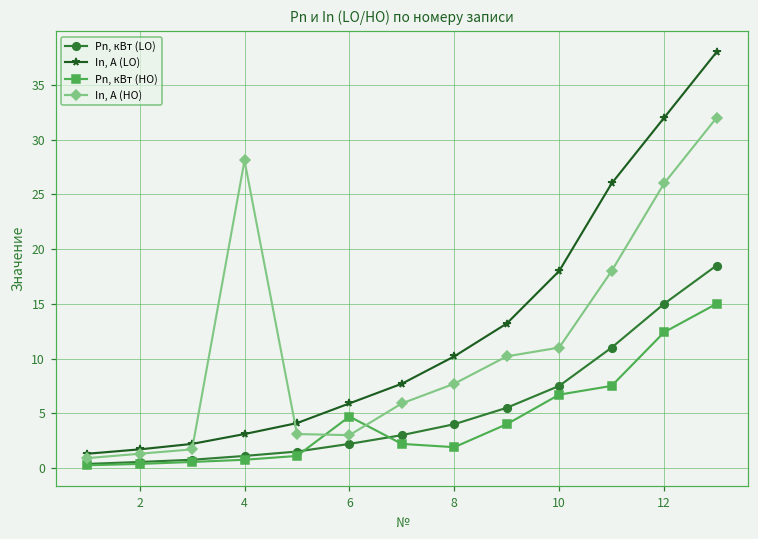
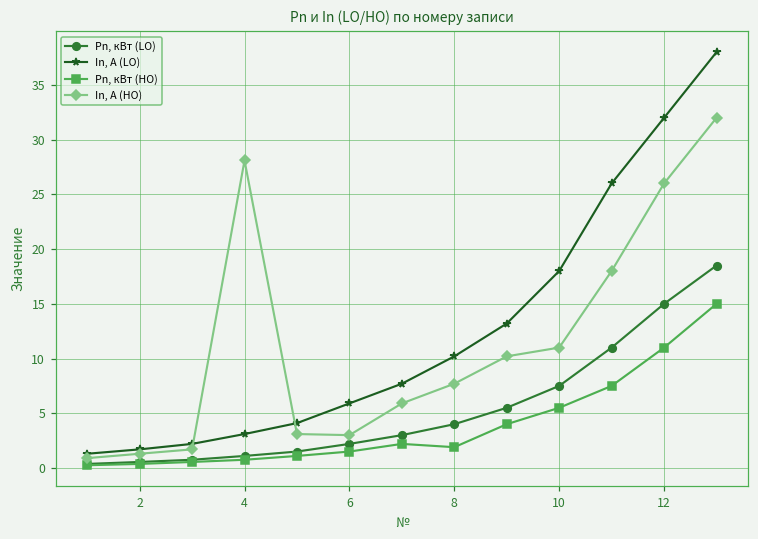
  {
    "Pn, кВт (HO)": {
      "4": 1,
-     "6": 5,
+     "6": 2,
      "8": 2,
-     "10": 7,
-     "12": 12
+     "10": 6,
+     "12": 11
    },
    "In, A (HO)": {
      "2": 1,
      "4": 28,
      "6": 3,
      "8": 8,
      "10": 11,
      "12": 26
    }
  }
